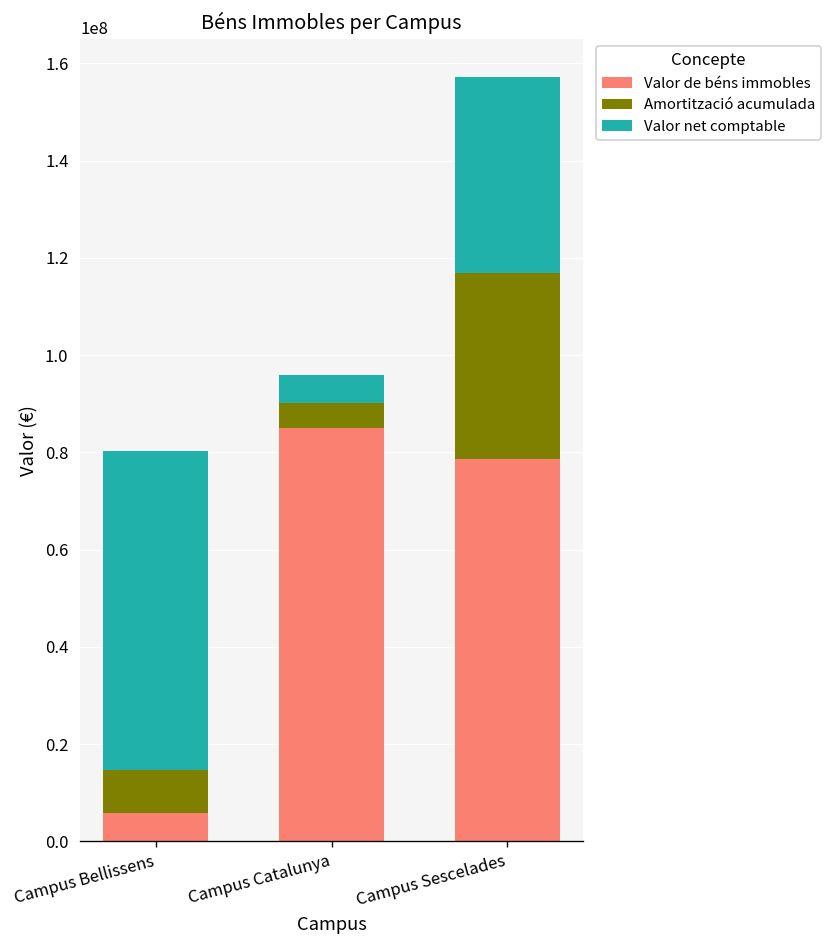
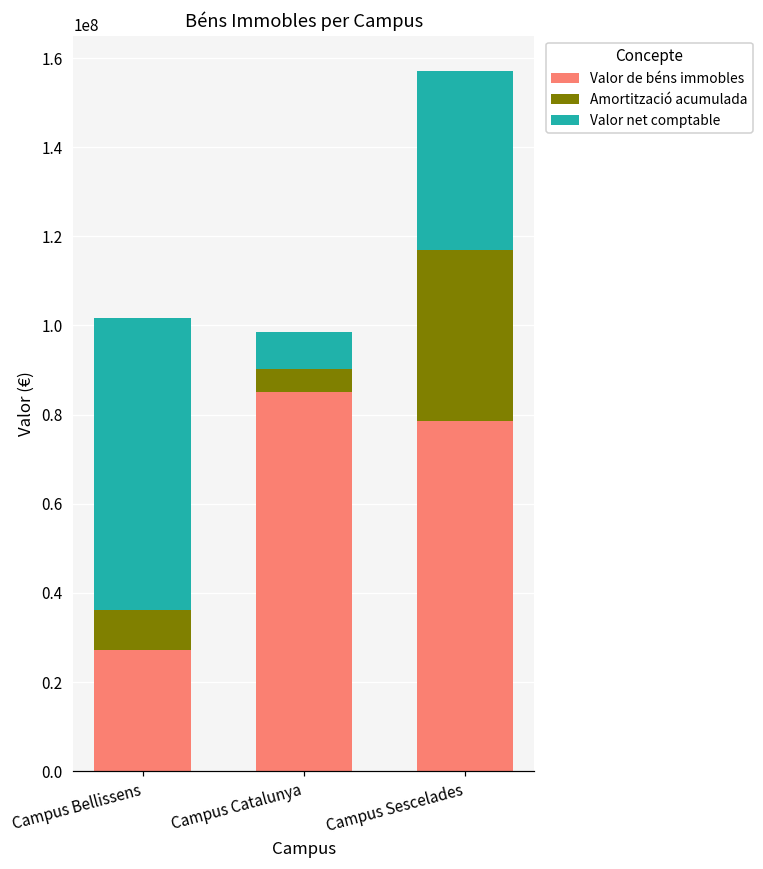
  {
    "Valor de béns immobles": {
-     "Campus Bellissens": 6000000,
+     "Campus Bellissens": 27000000,
      "Campus Catalunya": 85000000,
      "Campus Sescelades": 79000000
    },
    "Amortització acumulada": {
      "Campus Bellissens": 9000000,
      "Campus Catalunya": 5000000,
      "Campus Sescelades": 38000000
    },
    "Valor net comptable": {
      "Campus Bellissens": 66000000,
-     "Campus Catalunya": 6000000,
+     "Campus Catalunya": 8000000,
      "Campus Sescelades": 40000000
    }
  }
